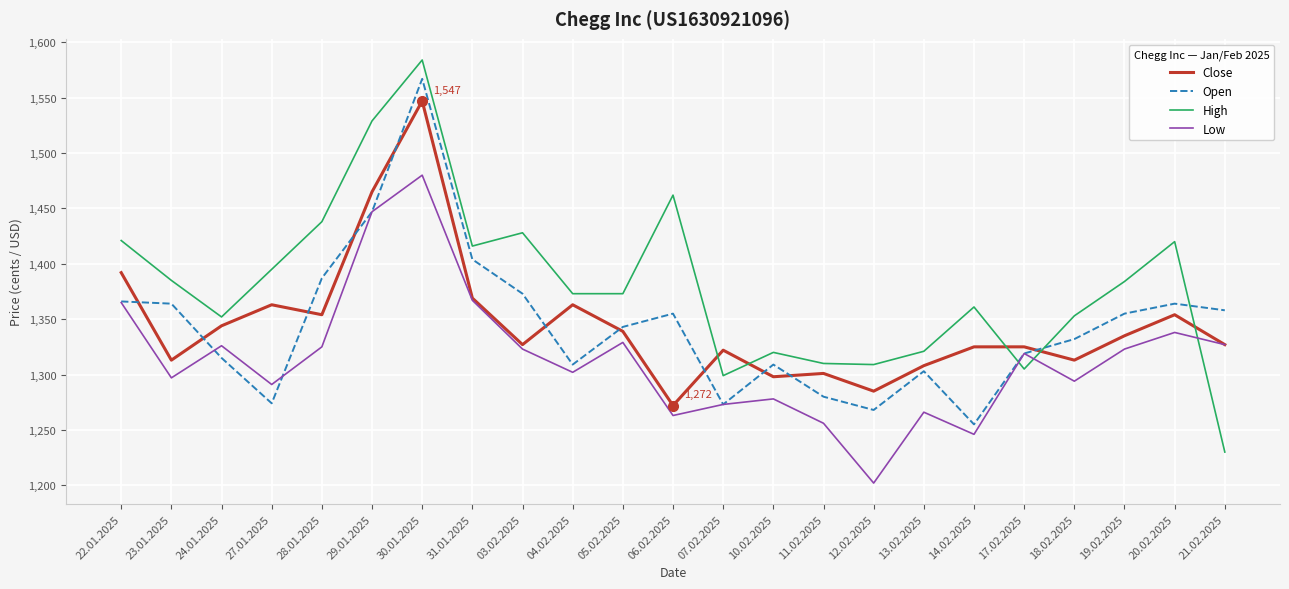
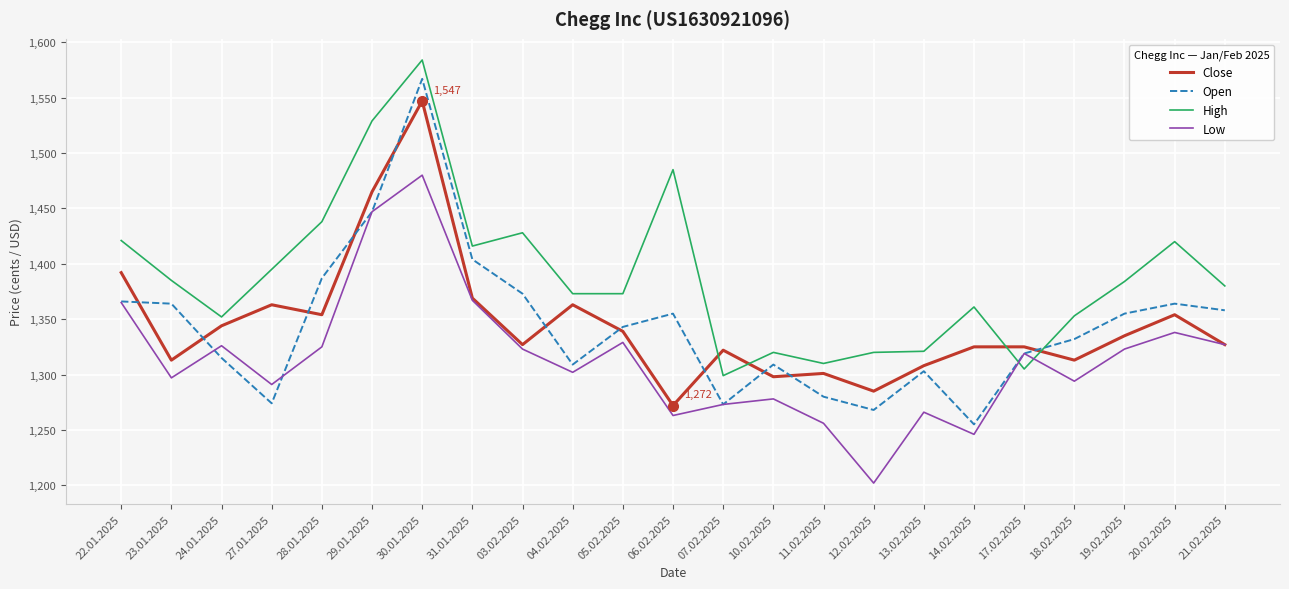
  {
    "Open": {
      "23.01.2025": "1,364",
      "24.01.2025": "1,315",
      "27.01.2025": "1,274",
      "28.01.2025": "1,387",
      "31.01.2025": "1,404",
      "03.02.2025": "1,373",
      "04.02.2025": "1,309",
      "05.02.2025": "1,343",
      "06.02.2025": "1,355",
      "10.02.2025": "1,309",
      "11.02.2025": "1,280",
      "12.02.2025": "1,268",
      "13.02.2025": "1,303",
      "14.02.2025": "1,255",
      "18.02.2025": "1,332",
      "19.02.2025": "1,355",
      "20.02.2025": "1,364",
      "21.02.2025": "1,358"
    },
    "High": {
      "22.01.2025": "1,421",
      "23.01.2025": "1,385",
      "24.01.2025": "1,352",
      "27.01.2025": "1,395",
      "28.01.2025": "1,438",
      "29.01.2025": "1,529",
      "30.01.2025": "1,584",
      "31.01.2025": "1,416",
      "03.02.2025": "1,428",
      "04.02.2025": "1,373",
      "05.02.2025": "1,373",
-     "06.02.2025": "1,462",
+     "06.02.2025": "1,485",
      "07.02.2025": "1,299",
      "10.02.2025": "1,320",
      "11.02.2025": "1,310",
-     "12.02.2025": "1,309",
+     "12.02.2025": "1,320",
      "13.02.2025": "1,321",
      "14.02.2025": "1,361",
      "17.02.2025": "1,305",
      "18.02.2025": "1,353",
      "19.02.2025": "1,384",
      "20.02.2025": "1,420",
-     "21.02.2025": "1,230"
+     "21.02.2025": "1,380"
    },
    "Low": {
      "23.01.2025": "1,297",
      "24.01.2025": "1,326",
      "27.01.2025": "1,291",
      "28.01.2025": "1,325",
      "30.01.2025": "1,480",
      "03.02.2025": "1,323",
      "04.02.2025": "1,302",
      "05.02.2025": "1,329",
      "06.02.2025": "1,263",
      "10.02.2025": "1,278",
      "11.02.2025": "1,256",
      "12.02.2025": "1,202",
      "13.02.2025": "1,266",
      "14.02.2025": "1,246",
      "18.02.2025": "1,294",
      "19.02.2025": "1,323",
      "20.02.2025": "1,338"
    }
  }
